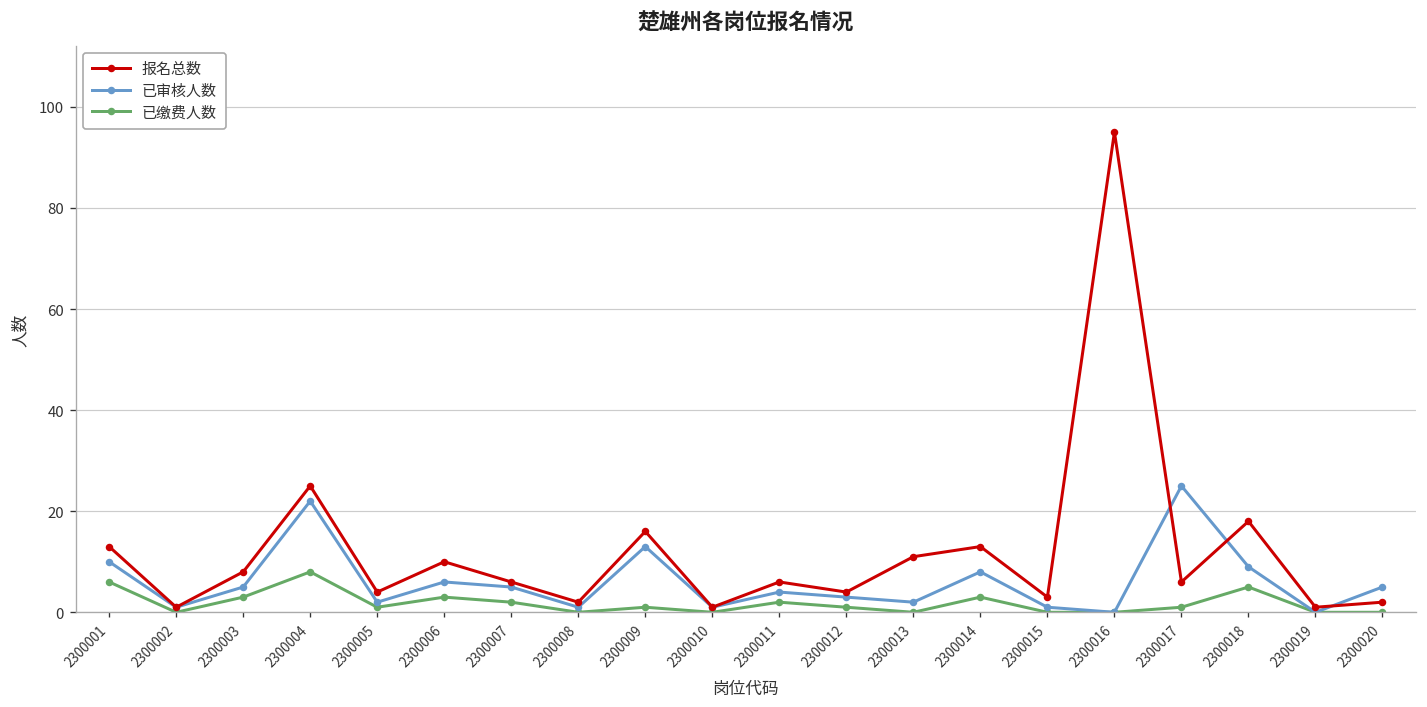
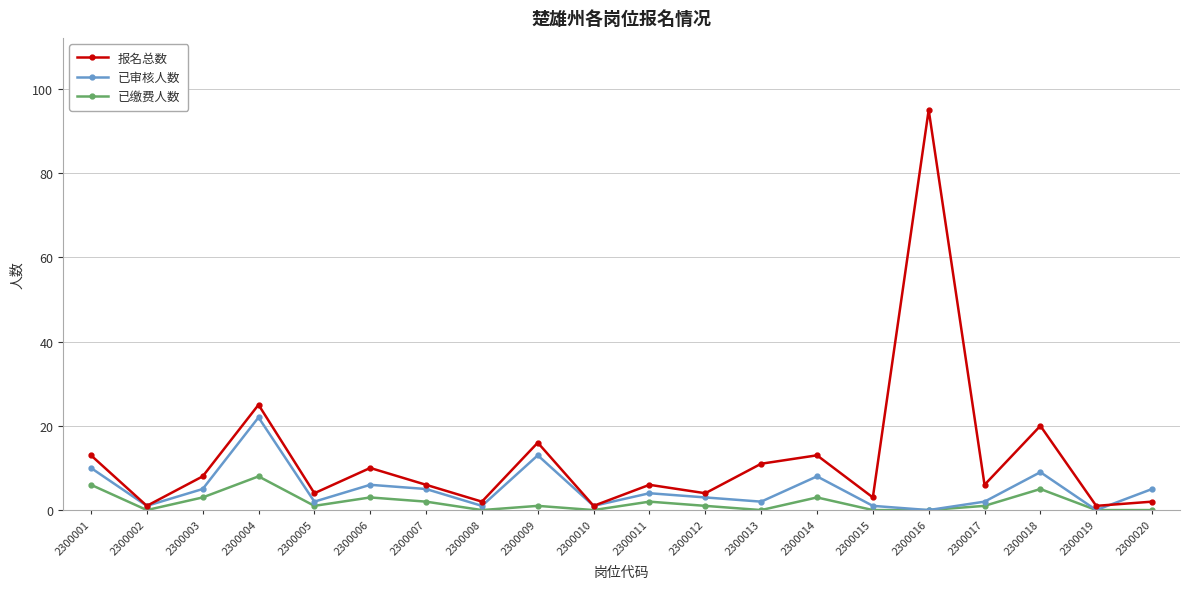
  {
    "报名总数": {
      "2300001": 13,
      "2300003": 8,
      "2300004": 25,
      "2300005": 4,
      "2300006": 10,
      "2300007": 6,
      "2300008": 2,
      "2300009": 16,
      "2300011": 6,
      "2300012": 4,
      "2300013": 11,
      "2300014": 13,
      "2300015": 3,
      "2300016": 95,
      "2300017": 6,
-     "2300018": 18,
+     "2300018": 20,
      "2300019": 1,
      "2300020": 2
    },
    "已审核人数": {
      "2300001": 10,
      "2300003": 5,
      "2300004": 22,
      "2300005": 2,
      "2300006": 6,
      "2300007": 5,
      "2300008": 1,
      "2300009": 13,
      "2300011": 4,
      "2300012": 3,
      "2300013": 2,
      "2300014": 8,
      "2300015": 1,
-     "2300017": 25,
+     "2300017": 2,
      "2300018": 9,
      "2300020": 5
    },
    "已缴费人数": {
      "2300001": 6,
      "2300002": 0,
      "2300003": 3,
      "2300004": 8,
      "2300005": 1,
      "2300006": 3,
      "2300007": 2,
      "2300008": 0,
      "2300009": 1,
      "2300010": 0,
      "2300011": 2,
      "2300012": 1,
      "2300013": 0,
      "2300014": 3,
      "2300015": 0,
      "2300017": 1,
      "2300018": 5,
      "2300020": 0
    }
  }
